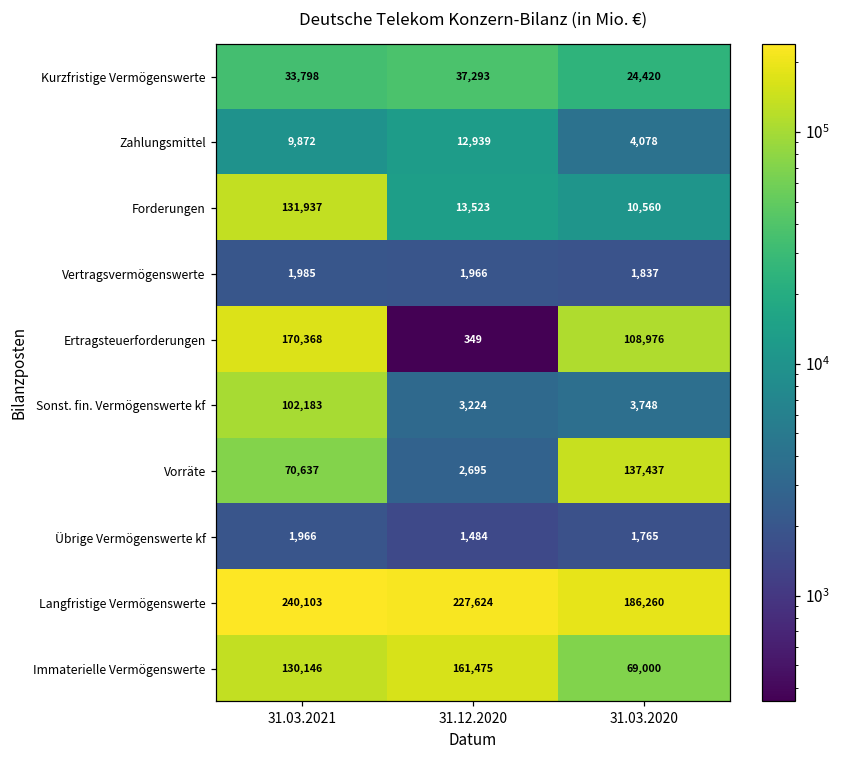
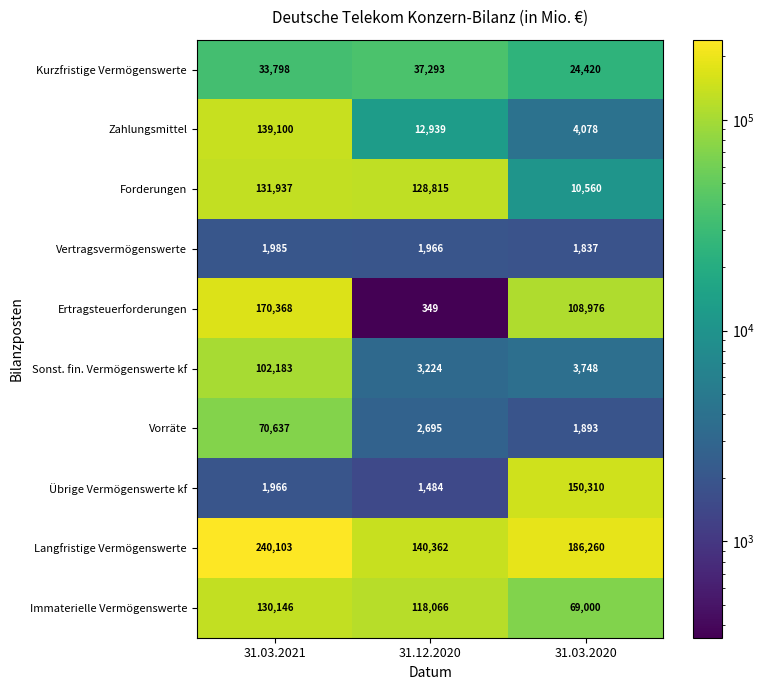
  {
    "Kurzfristige Vermögenswerte": {
      "31.03.2021": "33,798",
      "31.12.2020": "37,293",
      "31.03.2020": "24,420"
    },
    "Zahlungsmittel": {
-     "31.03.2021": "9,872",
+     "31.03.2021": "139,100",
      "31.12.2020": "12,939",
      "31.03.2020": "4,078"
    },
    "Forderungen": {
      "31.03.2021": "131,937",
-     "31.12.2020": "13,523",
+     "31.12.2020": "128,815",
      "31.03.2020": "10,560"
    },
    "Vertragsvermögenswerte": {
      "31.03.2021": "1,985",
      "31.12.2020": "1,966",
      "31.03.2020": "1,837"
    },
    "Ertragsteuerforderungen": {
      "31.03.2021": "170,368",
      "31.12.2020": "349",
      "31.03.2020": "108,976"
    },
    "Sonst. fin. Vermögenswerte kf": {
      "31.03.2021": "102,183",
      "31.12.2020": "3,224",
      "31.03.2020": "3,748"
    },
    "Vorräte": {
      "31.03.2021": "70,637",
      "31.12.2020": "2,695",
-     "31.03.2020": "137,437"
+     "31.03.2020": "1,893"
    },
    "Übrige Vermögenswerte kf": {
      "31.03.2021": "1,966",
      "31.12.2020": "1,484",
-     "31.03.2020": "1,765"
+     "31.03.2020": "150,310"
    },
    "Langfristige Vermögenswerte": {
      "31.03.2021": "240,103",
-     "31.12.2020": "227,624",
+     "31.12.2020": "140,362",
      "31.03.2020": "186,260"
    },
    "Immaterielle Vermögenswerte": {
      "31.03.2021": "130,146",
-     "31.12.2020": "161,475",
+     "31.12.2020": "118,066",
      "31.03.2020": "69,000"
    }
  }
